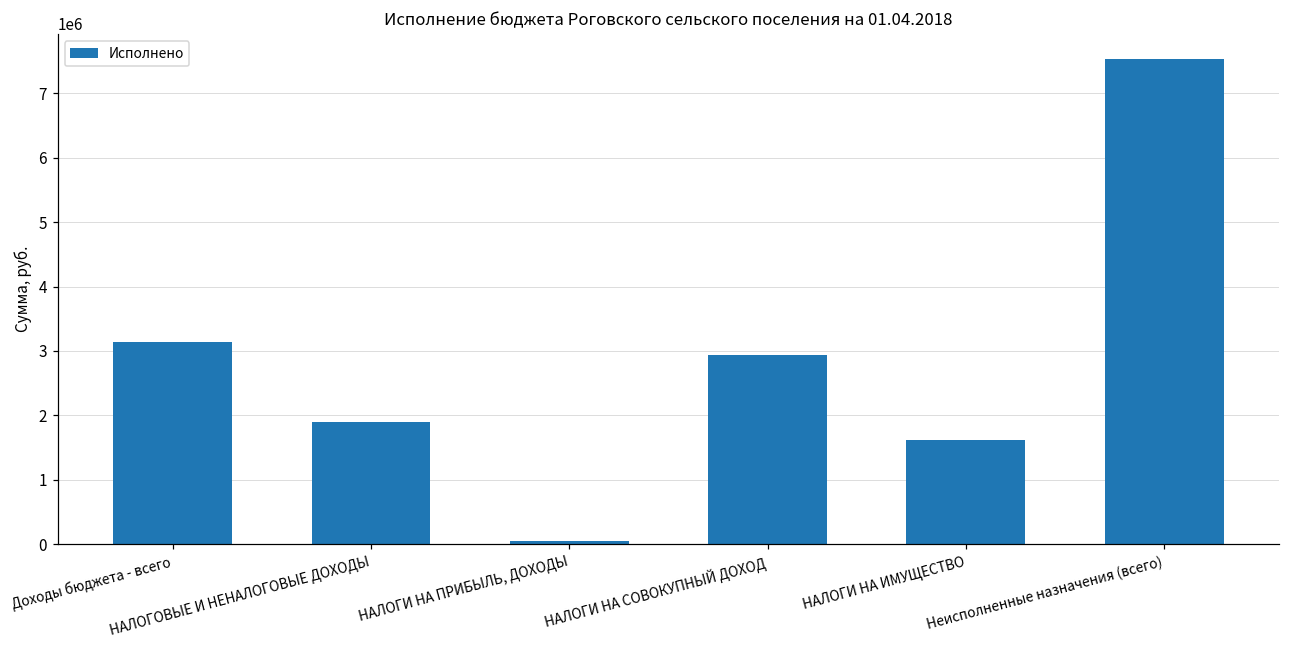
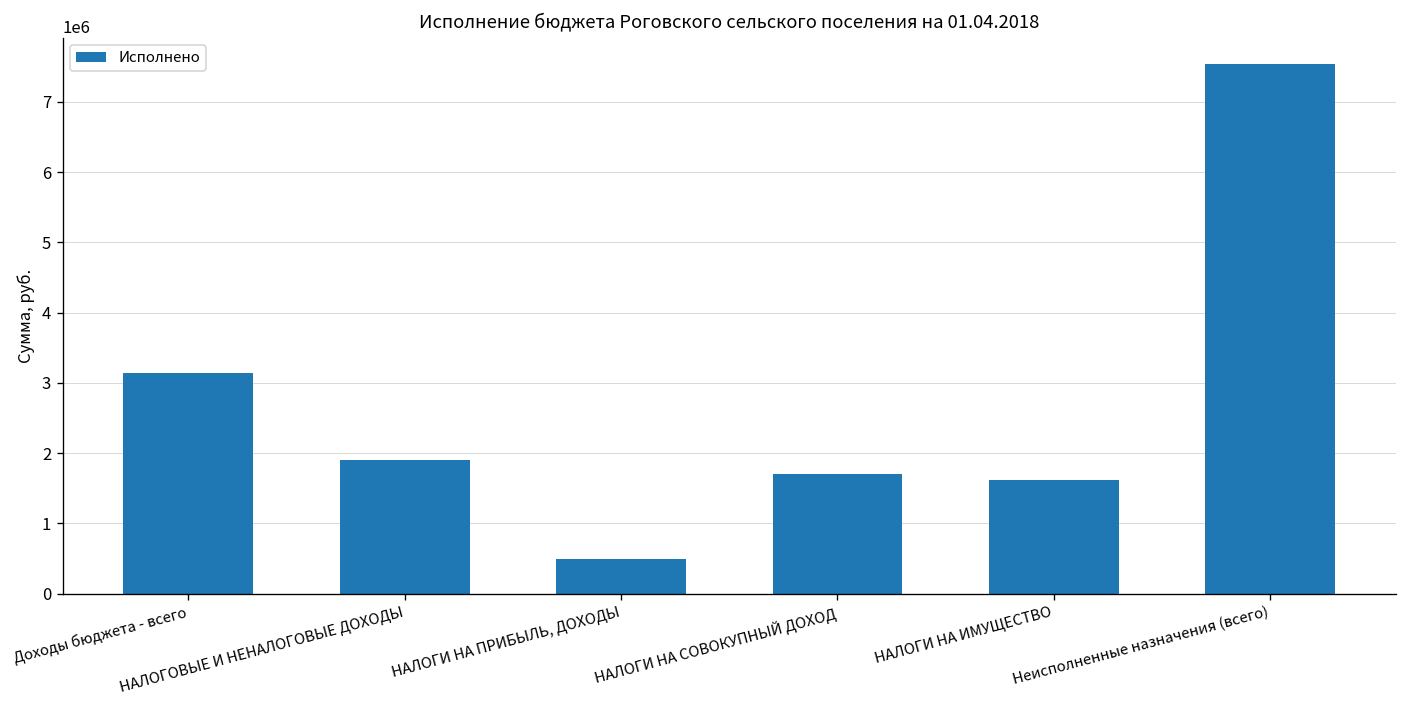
  {
    "Доходы бюджета - всего": 3100000,
    "НАЛОГОВЫЕ И НЕНАЛОГОВЫЕ ДОХОДЫ": 1900000,
-   "НАЛОГИ НА ПРИБЫЛЬ, ДОХОДЫ": 0,
-   "НАЛОГИ НА СОВОКУПНЫЙ ДОХОД": 2900000,
+   "НАЛОГИ НА ПРИБЫЛЬ, ДОХОДЫ": 500000,
+   "НАЛОГИ НА СОВОКУПНЫЙ ДОХОД": 1700000,
    "НАЛОГИ НА ИМУЩЕСТВО": 1600000,
    "Неисполненные назначения (всего)": 7500000
  }
